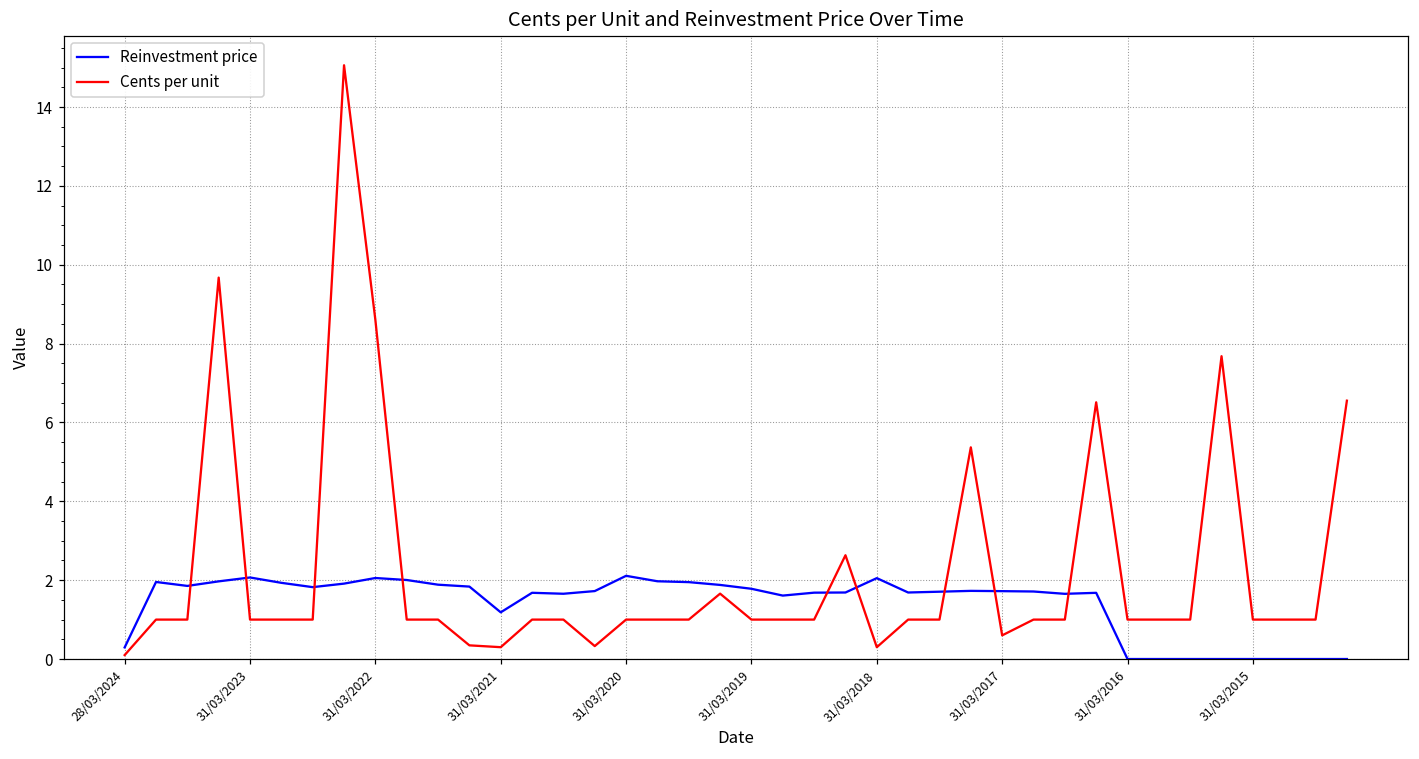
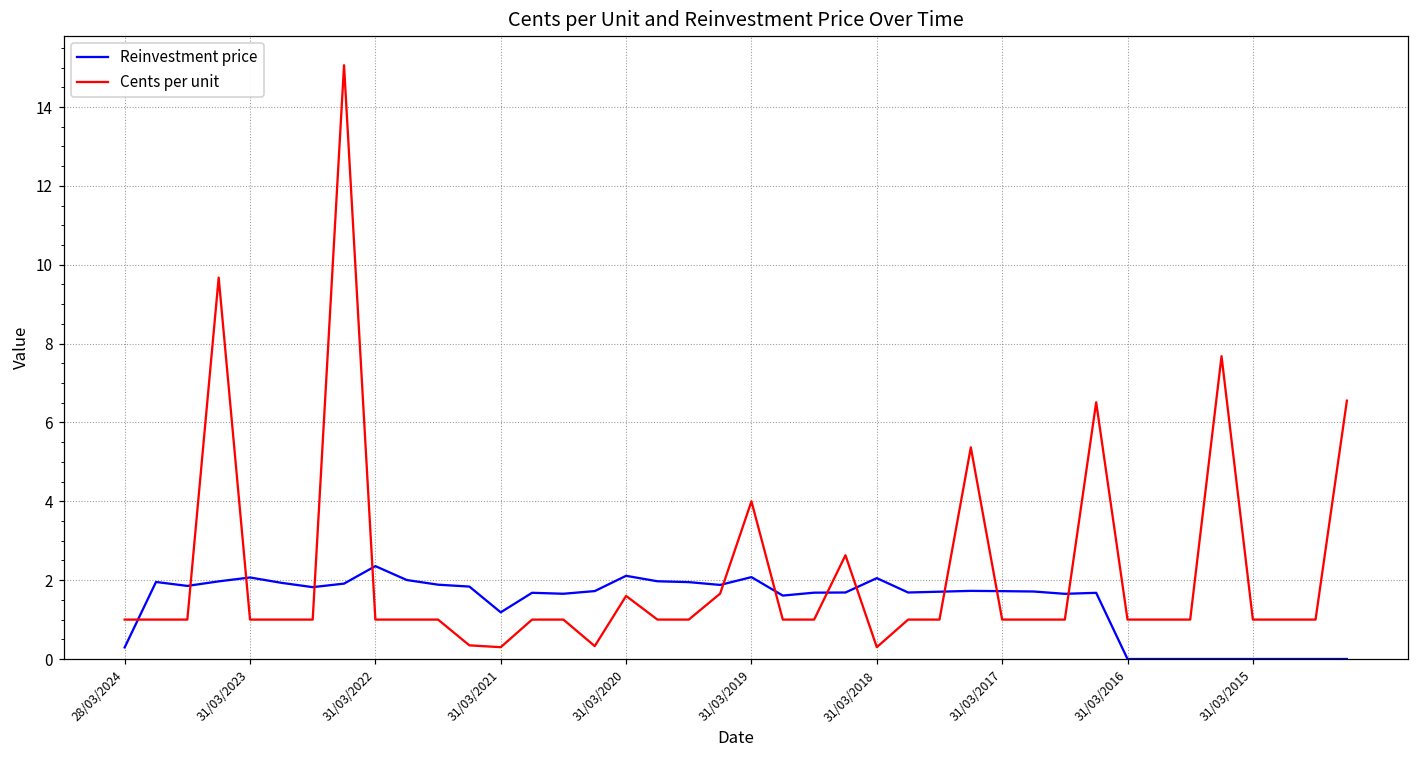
  {
    "Reinvestment price": {
      "28/03/2024": 0.3,
      "31/03/2023": 2.1,
-     "31/03/2022": 2.1,
+     "31/03/2022": 2.4,
      "31/03/2021": 1.2,
      "31/03/2020": 2.1,
-     "31/03/2019": 1.8,
+     "31/03/2019": 2.1,
      "31/03/2018": 2.1,
      "31/03/2017": 1.7,
      "31/03/2016": 0.0,
      "31/03/2015": 0.0
    },
    "Cents per unit": {
-     "28/03/2024": 0.1,
+     "28/03/2024": 1.0,
      "31/03/2023": 1.0,
-     "31/03/2022": 8.6,
+     "31/03/2022": 1.0,
      "31/03/2021": 0.3,
-     "31/03/2020": 1.0,
-     "31/03/2019": 1,
+     "31/03/2020": 1.6,
+     "31/03/2019": 4,
      "31/03/2018": 0.3,
-     "31/03/2017": 0.6,
+     "31/03/2017": 1.0,
      "31/03/2016": 1.0,
      "31/03/2015": 1.0
    }
  }
